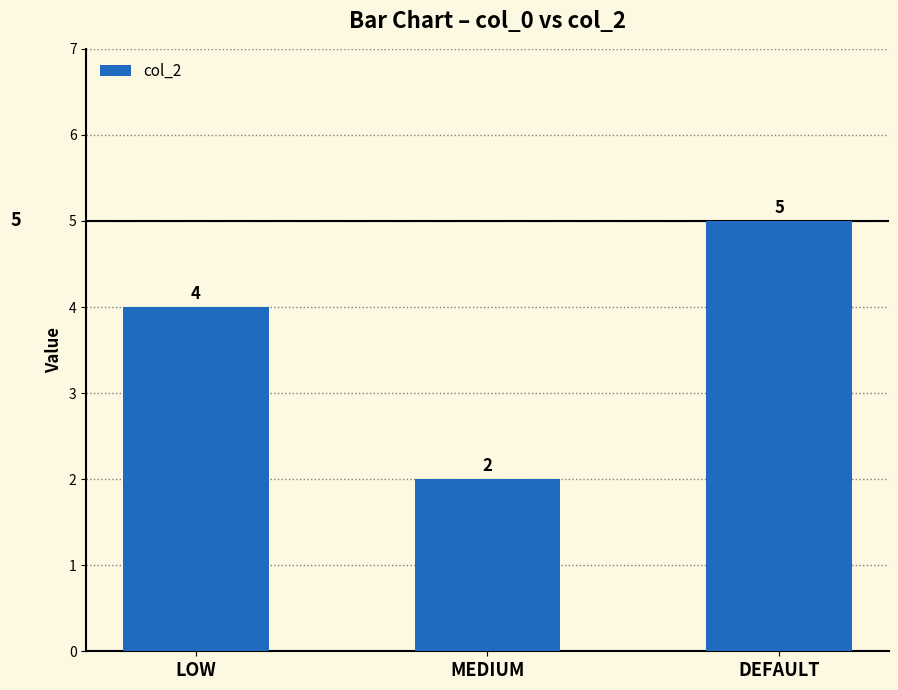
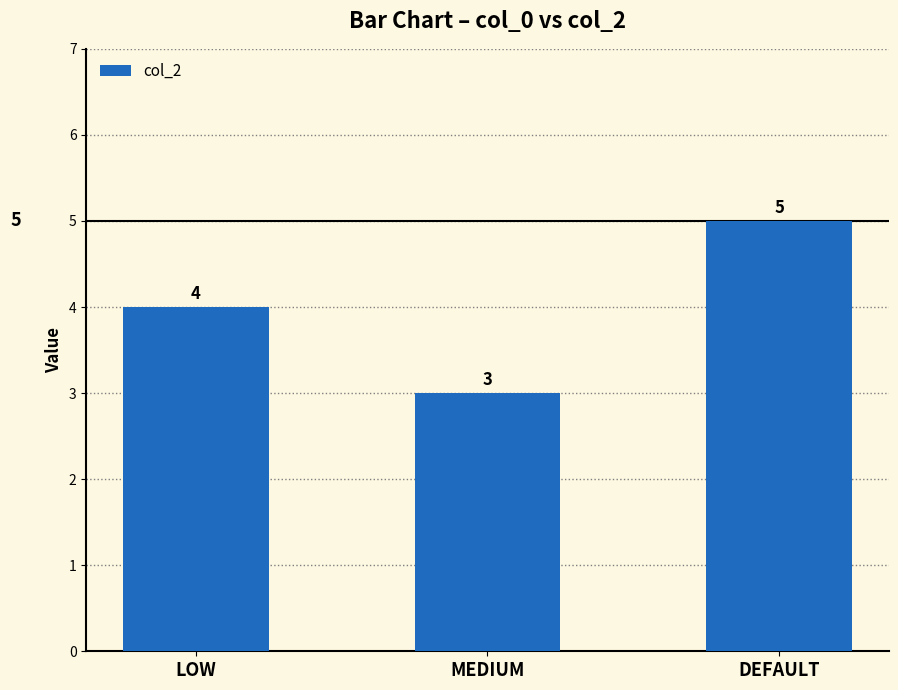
  {
    "LOW": 4,
-   "MEDIUM": 2,
+   "MEDIUM": 3,
    "DEFAULT": 5
  }
